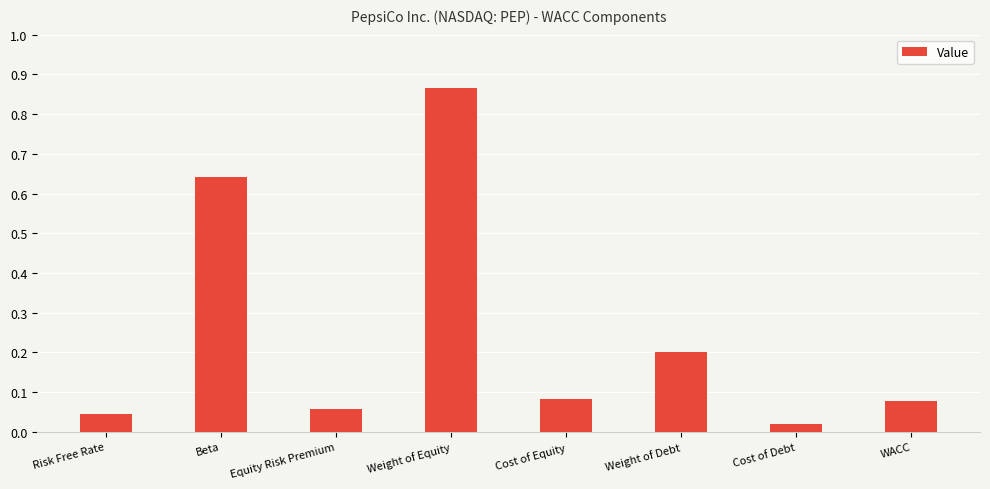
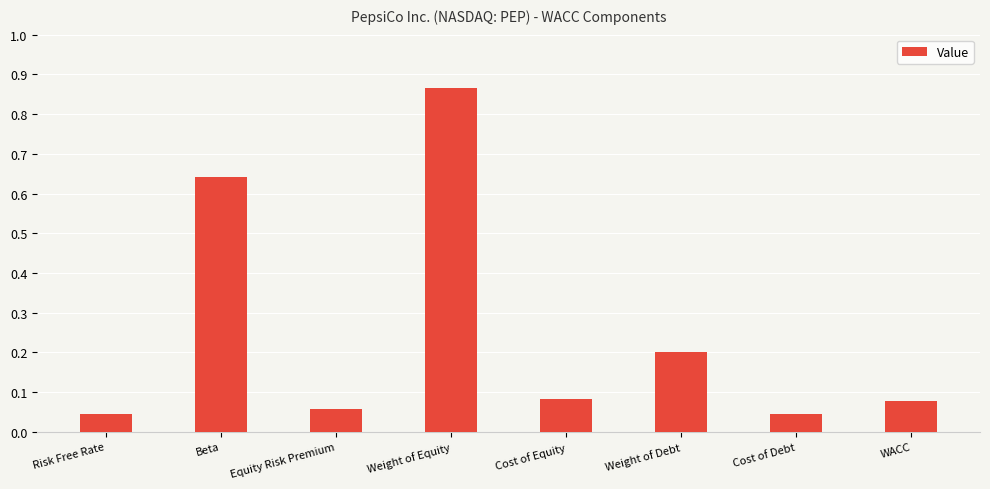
  {
    "Risk Free Rate": 0.04,
    "Beta": 0.64,
    "Equity Risk Premium": 0.06,
    "Weight of Equity": 0.87,
    "Cost of Equity": 0.08,
    "Weight of Debt": 0.20,
-   "Cost of Debt": 0.02,
+   "Cost of Debt": 0.04,
    "WACC": 0.08
  }
